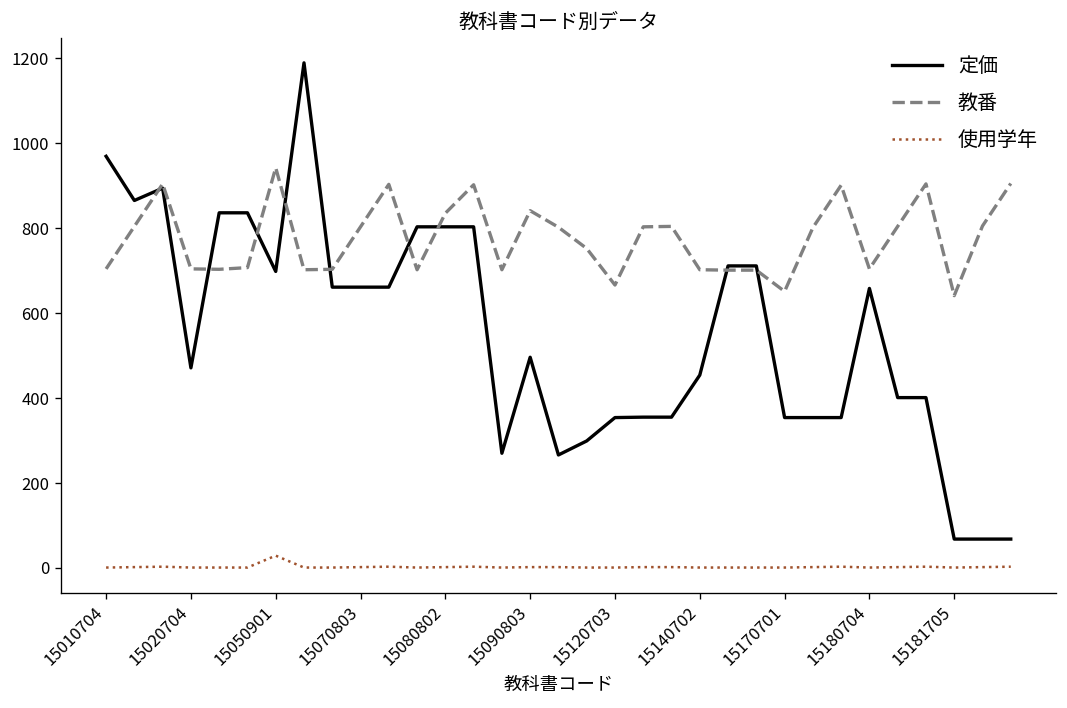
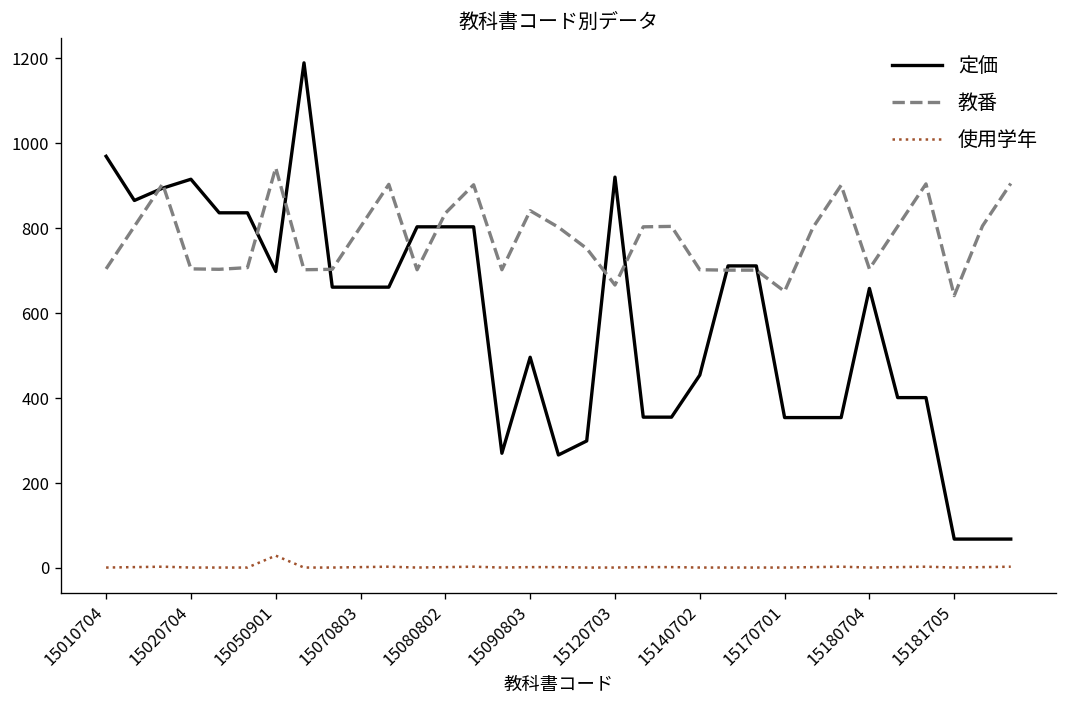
  {
    "定価": {
      "15010704": 970,
-     "15020704": 470,
+     "15020704": 920,
      "15050901": 700,
      "15070803": 660,
      "15080802": 800,
      "15090803": 500,
-     "15120703": 350,
+     "15120703": 920,
      "15140702": 450,
      "15170701": 350,
      "15180704": 660,
      "15181705": 70
    },
    "教番": {
      "15010704": 700,
      "15020704": 700,
      "15050901": 940,
      "15070803": 800,
      "15080802": 840,
      "15090803": 840,
      "15120703": 670,
      "15140702": 700,
      "15170701": 650,
      "15180704": 700,
      "15181705": 640
    },
    "使用学年": {
      "15010704": 0,
      "15020704": 0,
      "15050901": 30,
      "15070803": 0,
      "15080802": 0,
      "15090803": 0,
      "15120703": 0,
      "15140702": 0,
      "15170701": 0,
      "15180704": 0,
      "15181705": 0
    }
  }
